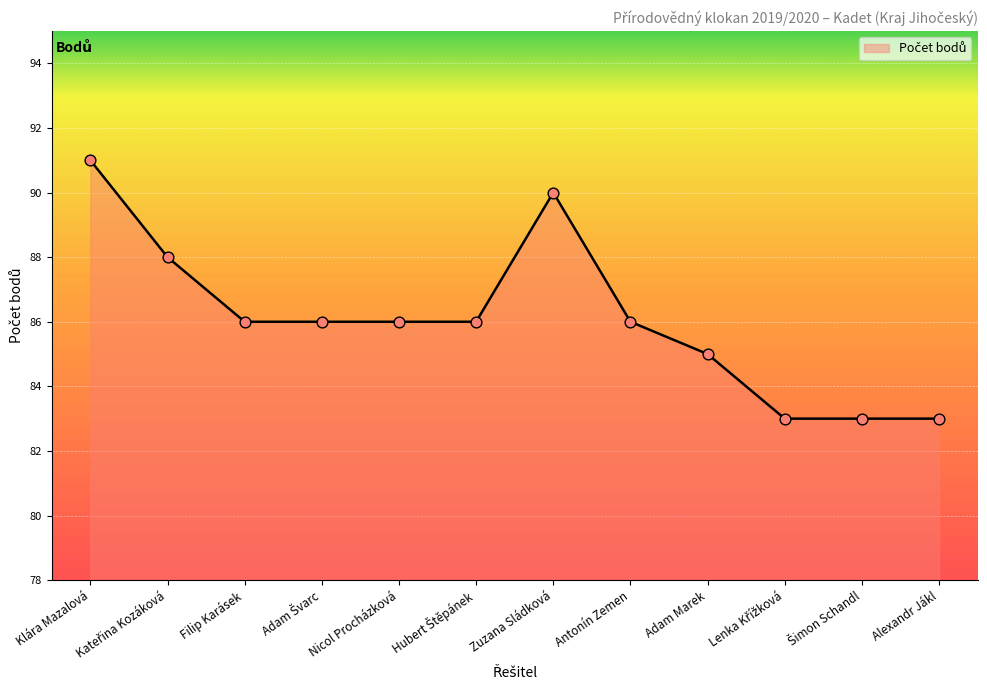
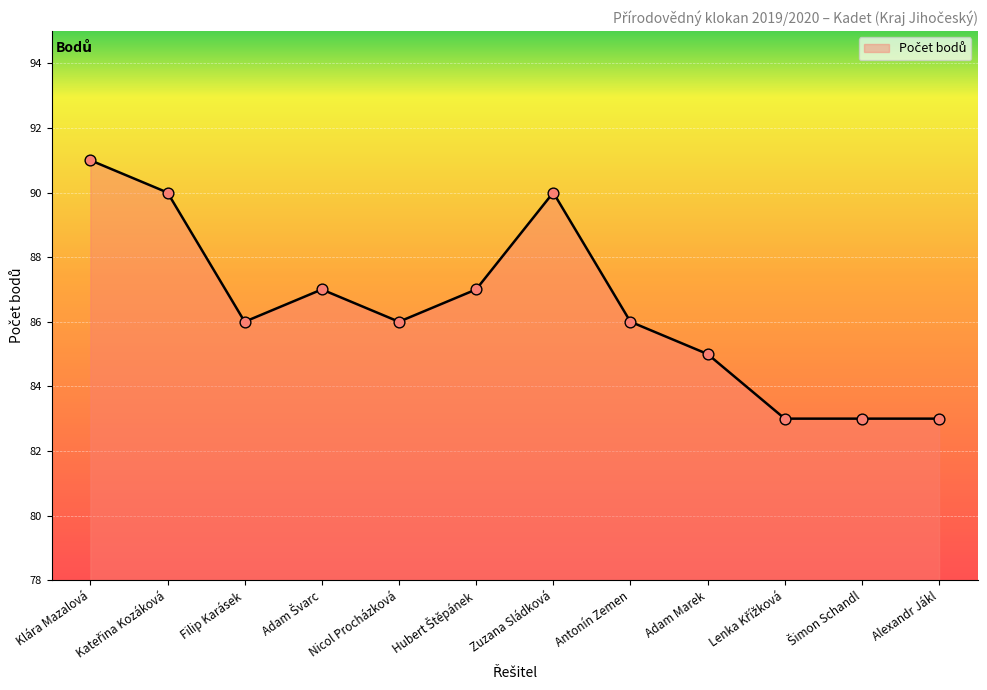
  {
    "Klára Mazalová": 91,
-   "Kateřina Kozáková": 88,
+   "Kateřina Kozáková": 90,
    "Filip Karásek": 86,
-   "Adam Švarc": 86,
+   "Adam Švarc": 87,
    "Nicol Procházková": 86,
-   "Hubert Štěpánek": 86,
+   "Hubert Štěpánek": 87,
    "Zuzana Sládková": 90,
    "Antonín Zemen": 86,
    "Adam Marek": 85,
    "Lenka Křížková": 83,
    "Šimon Schandl": 83,
    "Alexandr Jákl": 83
  }
